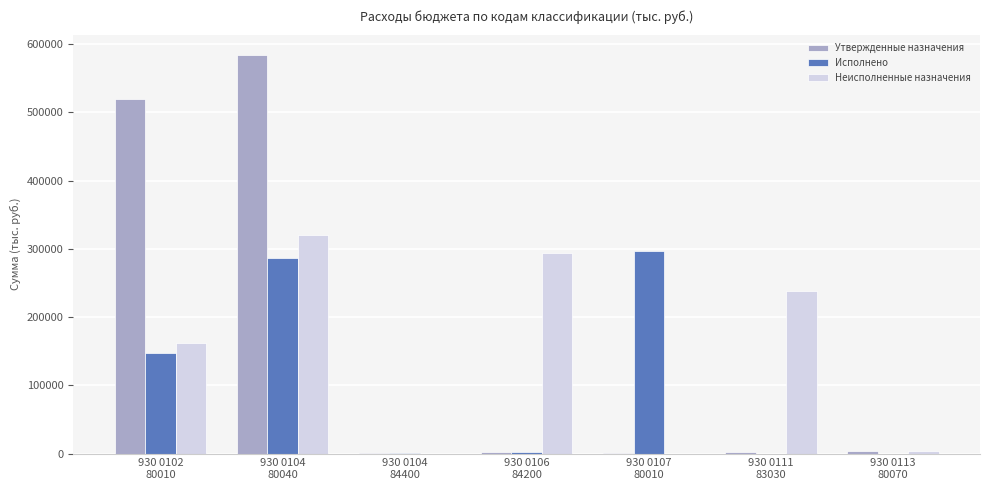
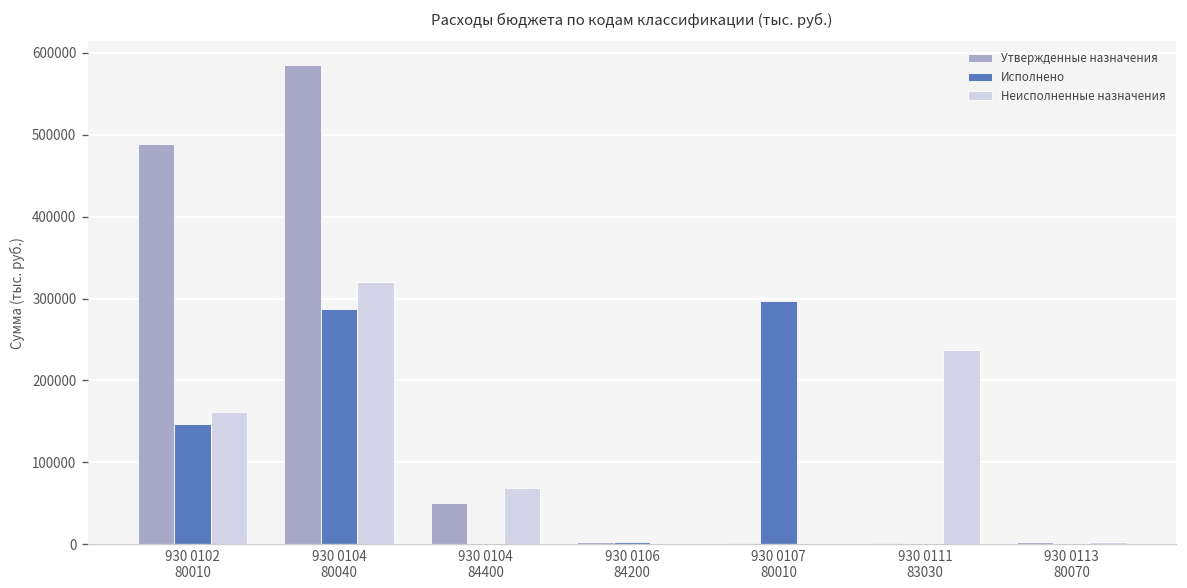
  {
    "Утвержденные назначения": {
-     "930 0102 80010": 520000,
+     "930 0102 80010": 490000,
      "930 0104 80040": 580000,
-     "930 0104 84400": 0
+     "930 0104 84400": 50000
    },
    "Исполнено": {
      "930 0102 80010": 150000,
      "930 0104 80040": 290000,
      "930 0107 80010": 300000,
      "930 0111 83030": 0,
      "930 0113 80070": 0
    },
    "Неисполненные назначения": {
      "930 0102 80010": 160000,
      "930 0104 80040": 320000,
-     "930 0104 84400": 0,
-     "930 0106 84200": 290000,
+     "930 0104 84400": 70000,
+     "930 0106 84200": 0,
      "930 0107 80010": 0,
      "930 0111 83030": 240000
    }
  }
